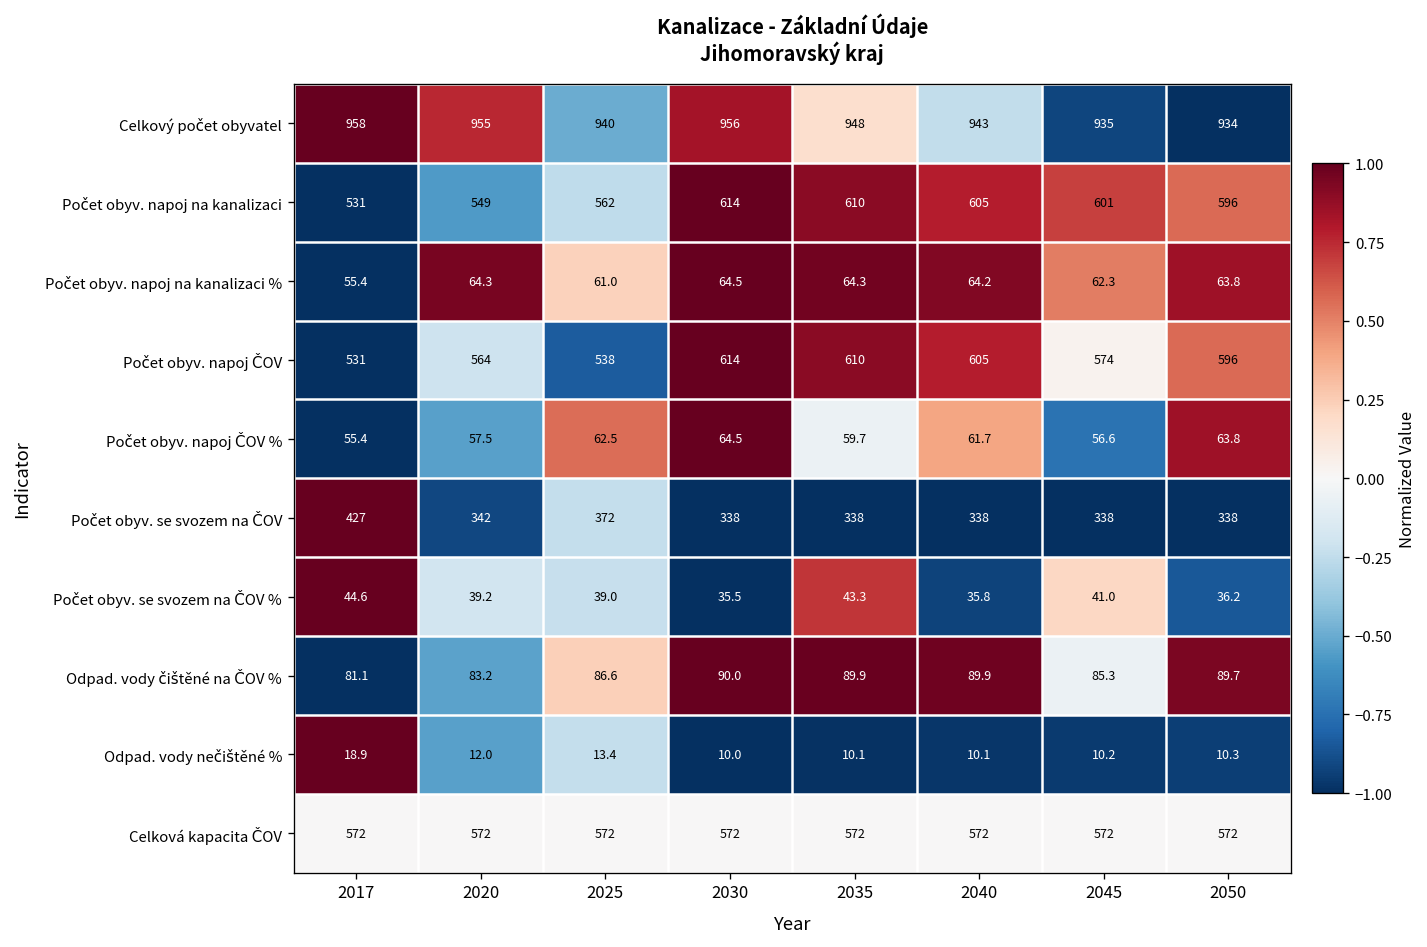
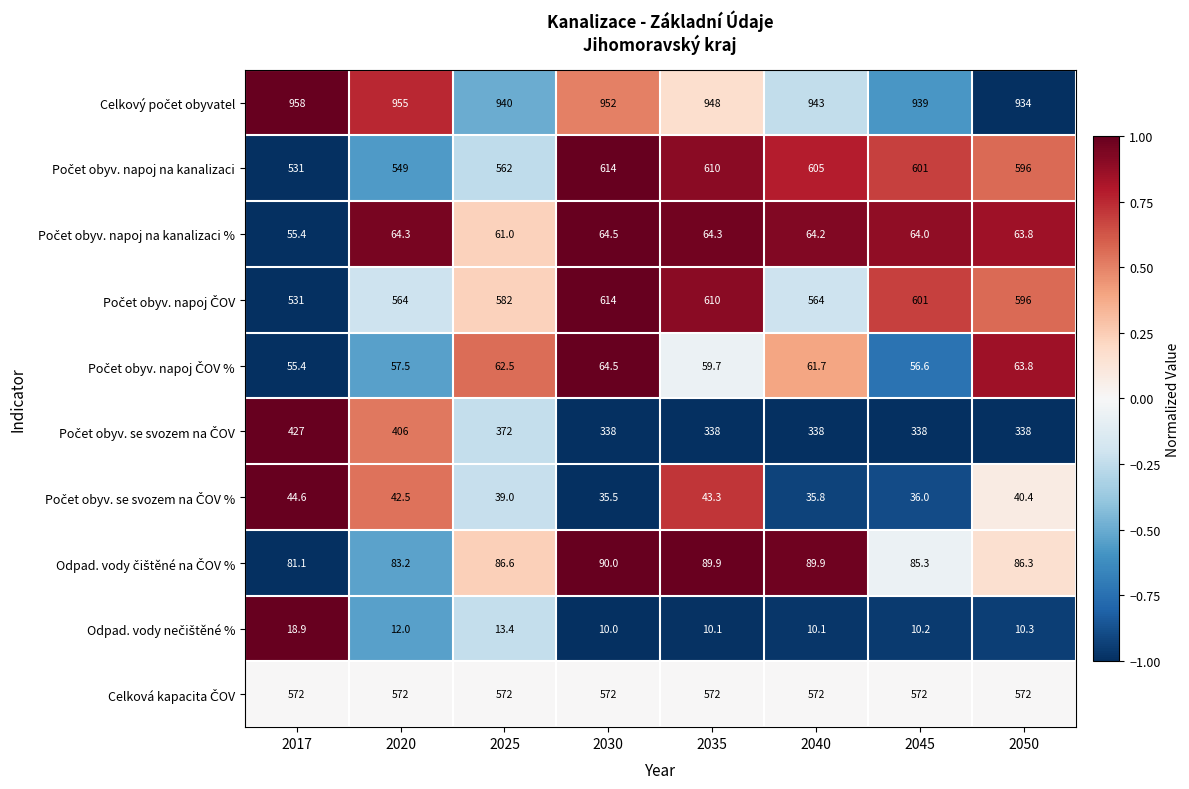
  {
    "Celkový počet obyvatel": {
      "2017": 958,
      "2020": 955,
      "2025": 940,
-     "2030": 956,
+     "2030": 952,
      "2035": 948,
      "2040": 943,
-     "2045": 935,
+     "2045": 939,
      "2050": 934
    },
    "Počet obyv. napoj na kanalizaci": {
      "2017": 531,
      "2020": 549,
      "2025": 562,
      "2030": 614,
      "2035": 610,
      "2040": 605,
      "2045": 601,
      "2050": 596
    },
    "Počet obyv. napoj na kanalizaci %": {
      "2017": 55.4,
      "2020": 64.3,
      "2025": 61.0,
      "2030": 64.5,
      "2035": 64.3,
      "2040": 64.2,
-     "2045": 62.3,
+     "2045": 64.0,
      "2050": 63.8
    },
    "Počet obyv. napoj ČOV": {
      "2017": 531,
      "2020": 564,
-     "2025": 538,
+     "2025": 582,
      "2030": 614,
      "2035": 610,
-     "2040": 605,
-     "2045": 574,
+     "2040": 564,
+     "2045": 601,
      "2050": 596
    },
    "Počet obyv. napoj ČOV %": {
      "2017": 55.4,
      "2020": 57.5,
      "2025": 62.5,
      "2030": 64.5,
      "2035": 59.7,
      "2040": 61.7,
      "2045": 56.6,
      "2050": 63.8
    },
    "Počet obyv. se svozem na ČOV": {
      "2017": 427,
-     "2020": 342,
+     "2020": 406,
      "2025": 372,
      "2030": 338,
      "2035": 338,
      "2040": 338,
      "2045": 338,
      "2050": 338
    },
    "Počet obyv. se svozem na ČOV %": {
      "2017": 44.6,
-     "2020": 39.2,
+     "2020": 42.5,
      "2025": 39.0,
      "2030": 35.5,
      "2035": 43.3,
      "2040": 35.8,
-     "2045": 41.0,
-     "2050": 36.2
+     "2045": 36.0,
+     "2050": 40.4
    },
    "Odpad. vody čištěné na ČOV %": {
      "2017": 81.1,
      "2020": 83.2,
      "2025": 86.6,
      "2030": 90.0,
      "2035": 89.9,
      "2040": 89.9,
      "2045": 85.3,
-     "2050": 89.7
+     "2050": 86.3
    },
    "Odpad. vody nečištěné %": {
      "2017": 18.9,
      "2020": 12.0,
      "2025": 13.4,
      "2030": 10.0,
      "2035": 10.1,
      "2040": 10.1,
      "2045": 10.2,
      "2050": 10.3
    },
    "Celková kapacita ČOV": {
      "2017": 572,
      "2020": 572,
      "2025": 572,
      "2030": 572,
      "2035": 572,
      "2040": 572,
      "2045": 572,
      "2050": 572
    }
  }
